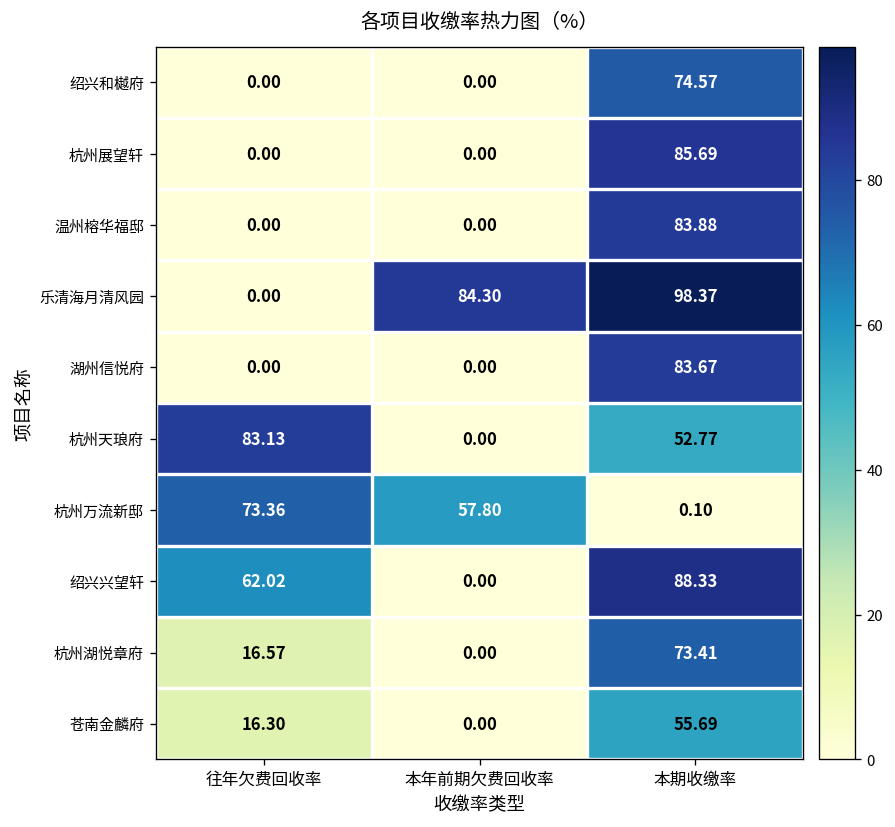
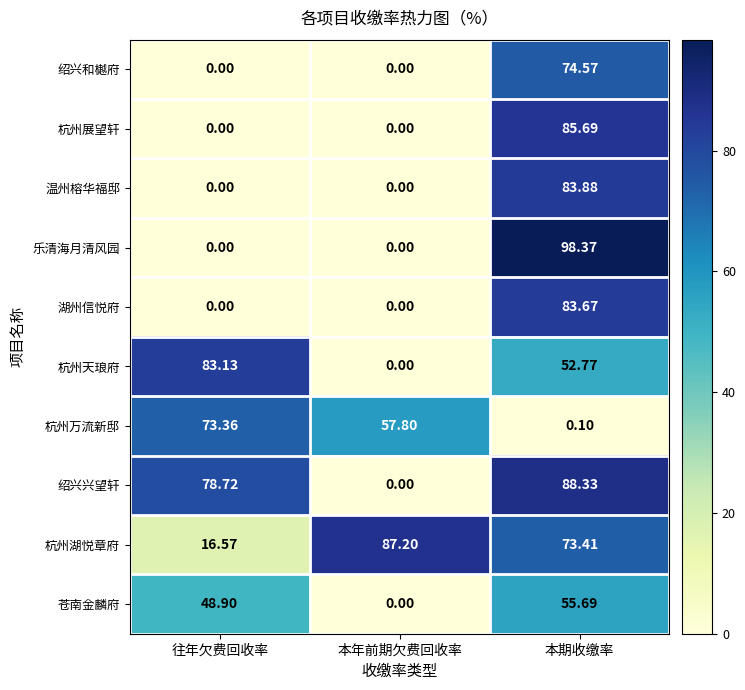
  {
    "绍兴和樾府": {
      "往年欠费回收率": 0.00,
      "本年前期欠费回收率": 0.00,
      "本期收缴率": 74.57
    },
    "杭州展望轩": {
      "往年欠费回收率": 0.00,
      "本年前期欠费回收率": 0.00,
      "本期收缴率": 85.69
    },
    "温州榕华福邸": {
      "往年欠费回收率": 0.00,
      "本年前期欠费回收率": 0.00,
      "本期收缴率": 83.88
    },
    "乐清海月清风园": {
      "往年欠费回收率": 0.00,
-     "本年前期欠费回收率": 84.30,
+     "本年前期欠费回收率": 0.00,
      "本期收缴率": 98.37
    },
    "湖州信悦府": {
      "往年欠费回收率": 0.00,
      "本年前期欠费回收率": 0.00,
      "本期收缴率": 83.67
    },
    "杭州天琅府": {
      "往年欠费回收率": 83.13,
      "本年前期欠费回收率": 0.00,
      "本期收缴率": 52.77
    },
    "杭州万流新邸": {
      "往年欠费回收率": 73.36,
      "本年前期欠费回收率": 57.80,
      "本期收缴率": 0.10
    },
    "绍兴兴望轩": {
-     "往年欠费回收率": 62.02,
+     "往年欠费回收率": 78.72,
      "本年前期欠费回收率": 0.00,
      "本期收缴率": 88.33
    },
    "杭州湖悦章府": {
      "往年欠费回收率": 16.57,
-     "本年前期欠费回收率": 0.00,
+     "本年前期欠费回收率": 87.20,
      "本期收缴率": 73.41
    },
    "苍南金麟府": {
-     "往年欠费回收率": 16.30,
+     "往年欠费回收率": 48.90,
      "本年前期欠费回收率": 0.00,
      "本期收缴率": 55.69
    }
  }
